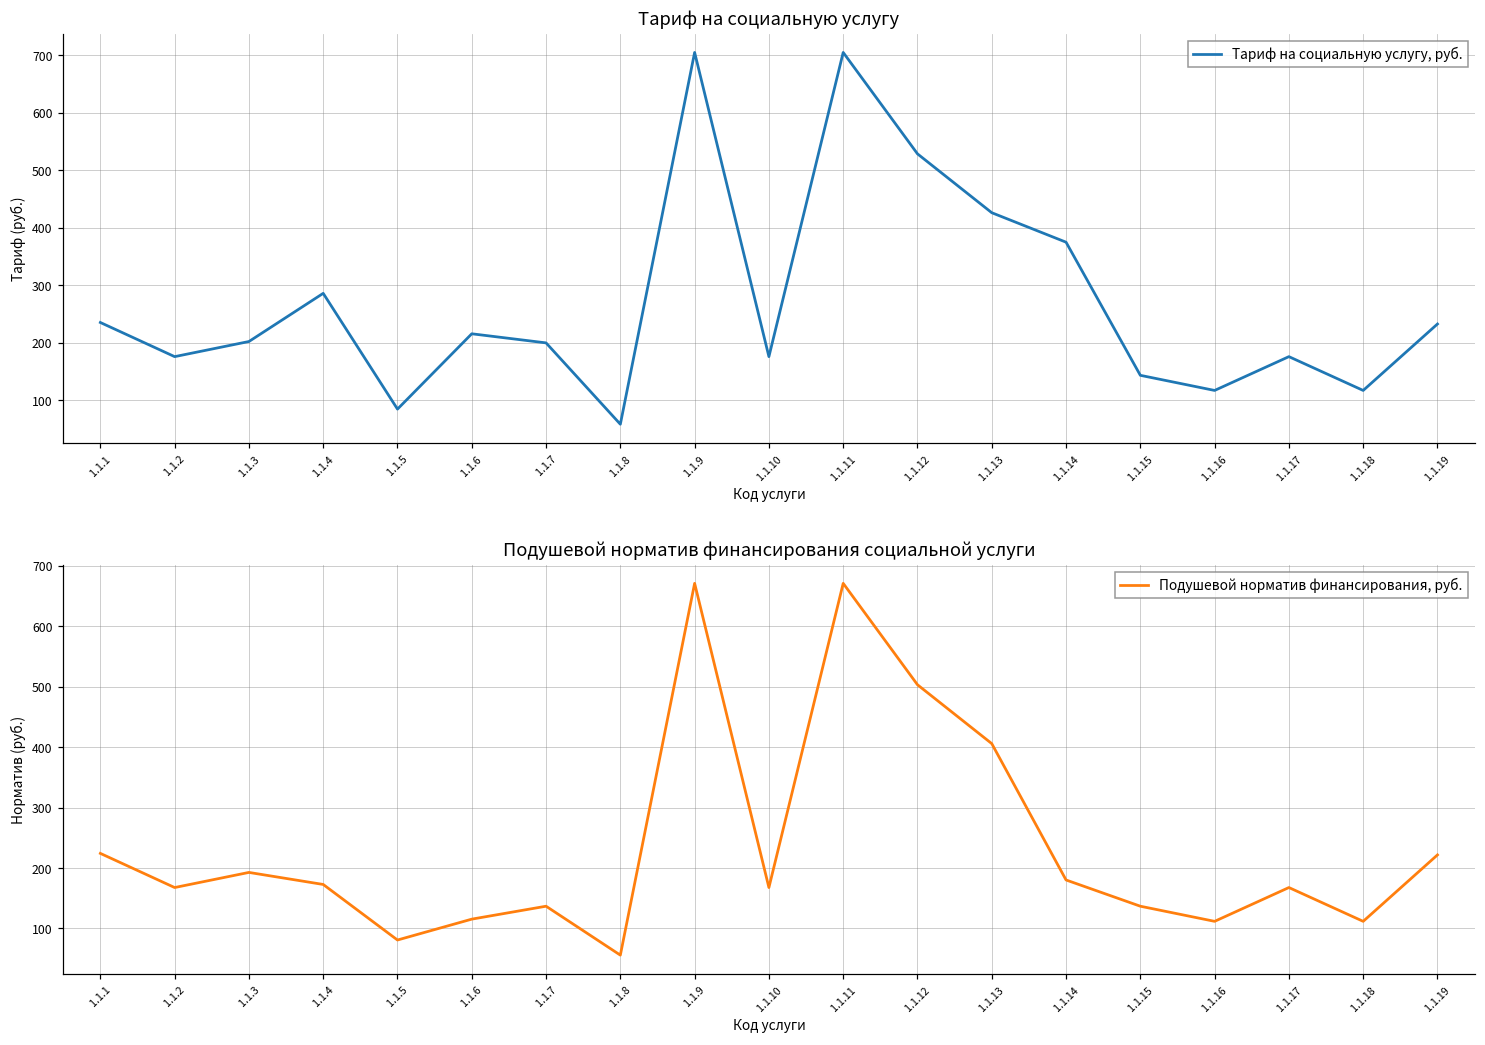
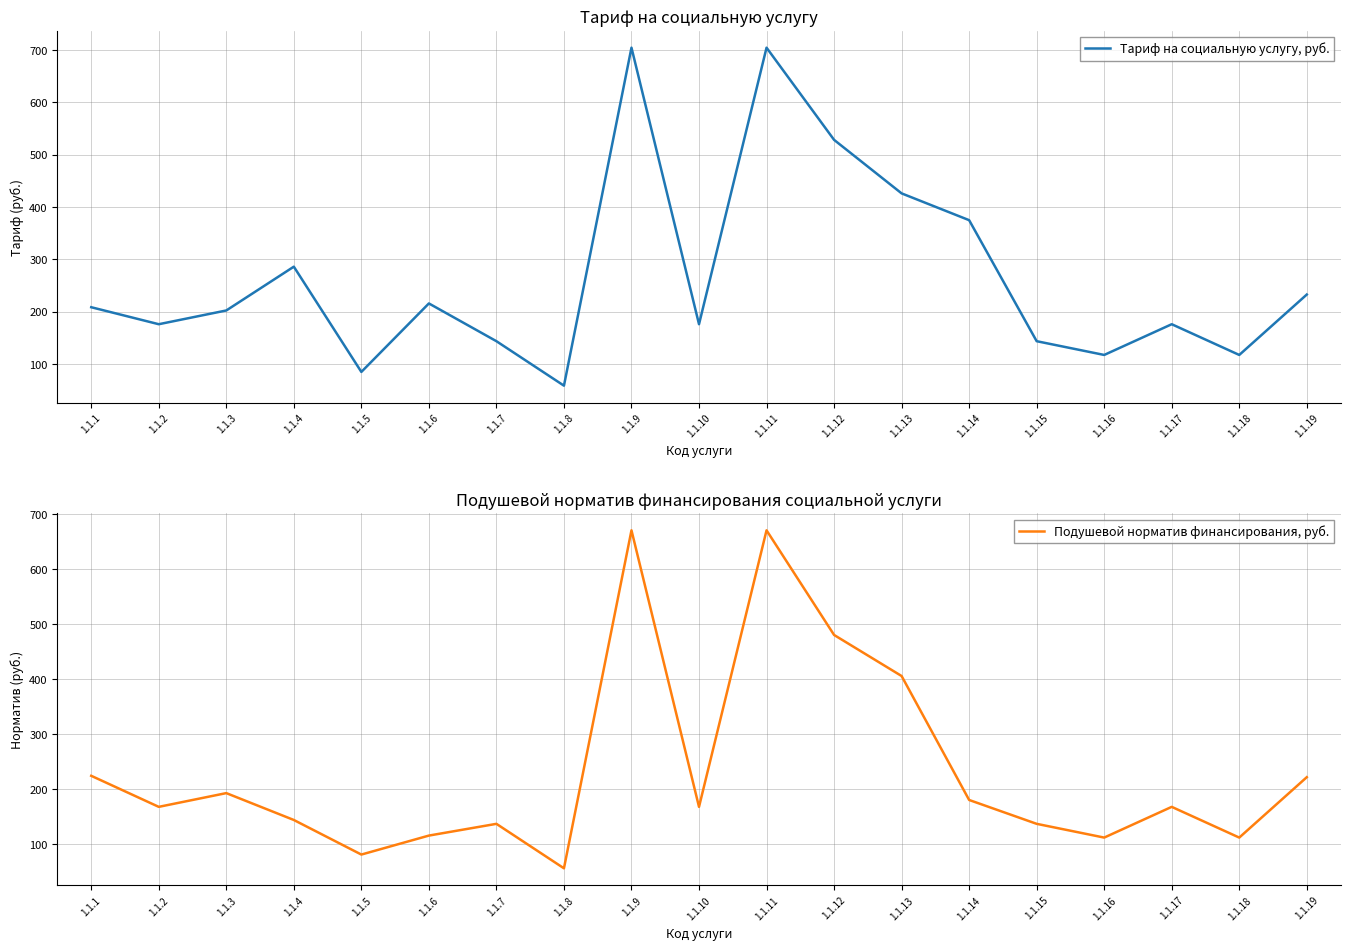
  {
    "Тариф на социальную услугу": {
-     "1.1.1": 240,
+     "1.1.1": 210,
      "1.1.2": 180,
      "1.1.3": 200,
      "1.1.4": 290,
      "1.1.5": 80,
      "1.1.6": 220,
-     "1.1.7": 200,
+     "1.1.7": 140,
      "1.1.8": 60,
      "1.1.9": 700,
      "1.1.10": 180,
      "1.1.11": 700,
      "1.1.12": 530,
      "1.1.13": 430,
      "1.1.14": 370,
      "1.1.15": 140,
      "1.1.16": 120,
      "1.1.17": 180,
      "1.1.18": 120,
      "1.1.19": 230
    },
    "Подушевой норматив финансирования социальной услуги": {
      "1.1.1": 220,
      "1.1.2": 170,
      "1.1.3": 190,
-     "1.1.4": 170,
+     "1.1.4": 140,
      "1.1.5": 80,
      "1.1.6": 120,
      "1.1.7": 140,
      "1.1.8": 60,
      "1.1.9": 670,
      "1.1.10": 170,
      "1.1.11": 670,
-     "1.1.12": 500,
+     "1.1.12": 480,
      "1.1.13": 410,
      "1.1.14": 180,
      "1.1.15": 140,
      "1.1.16": 110,
      "1.1.17": 170,
      "1.1.18": 110,
      "1.1.19": 220
    }
  }
